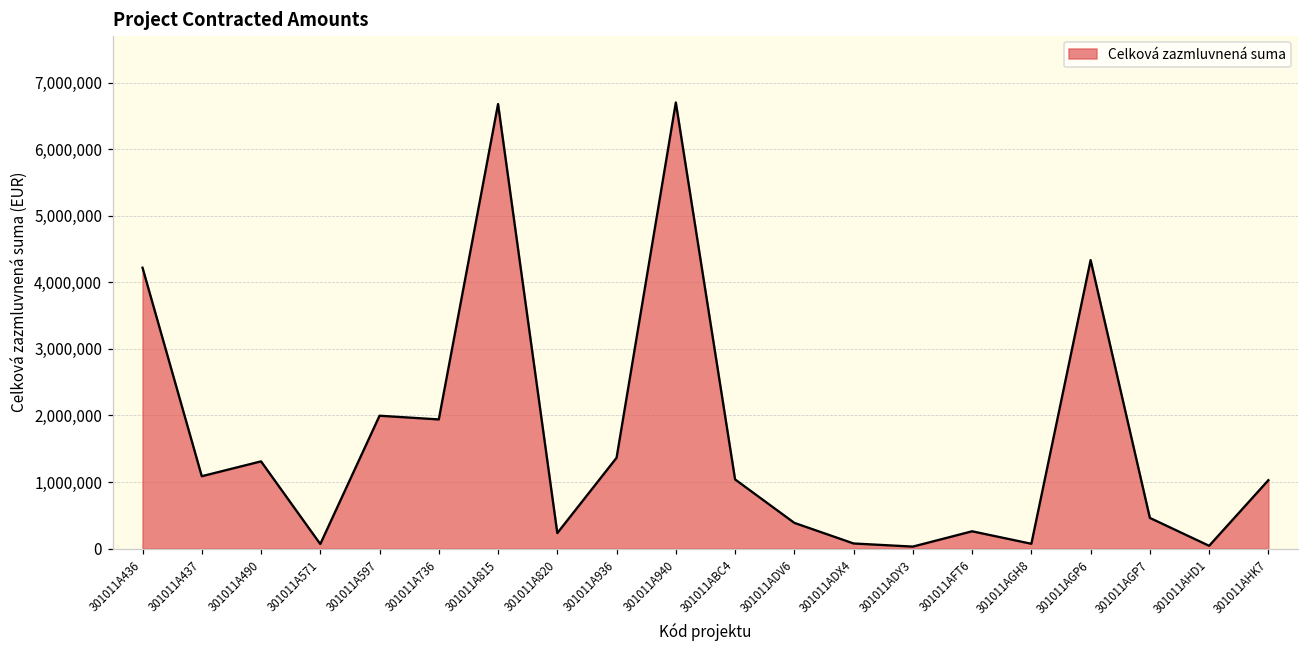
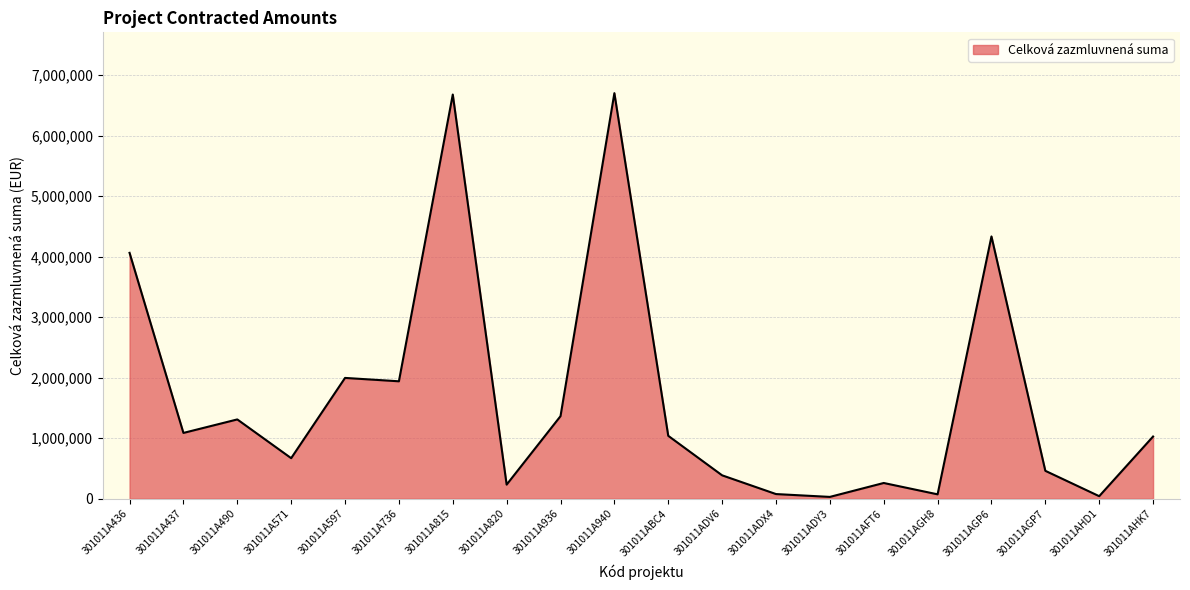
  {
-   "301011A436": "4,200,000",
+   "301011A436": "4,100,000",
    "301011A437": "1,100,000",
    "301011A490": "1,300,000",
-   "301011A571": "100,000",
+   "301011A571": "700,000",
    "301011A597": "2,000,000",
    "301011A736": "1,900,000",
    "301011A815": "6,700,000",
    "301011A820": "200,000",
    "301011A936": "1,400,000",
    "301011A940": "6,700,000",
    "301011ABC4": "1,000,000",
    "301011ADV6": "400,000",
    "301011ADX4": "100,000",
    "301011ADY3": "0",
    "301011AFT6": "300,000",
    "301011AGH8": "100,000",
    "301011AGP6": "4,300,000",
    "301011AGP7": "500,000",
    "301011AHD1": "0",
    "301011AHK7": "1,000,000"
  }
